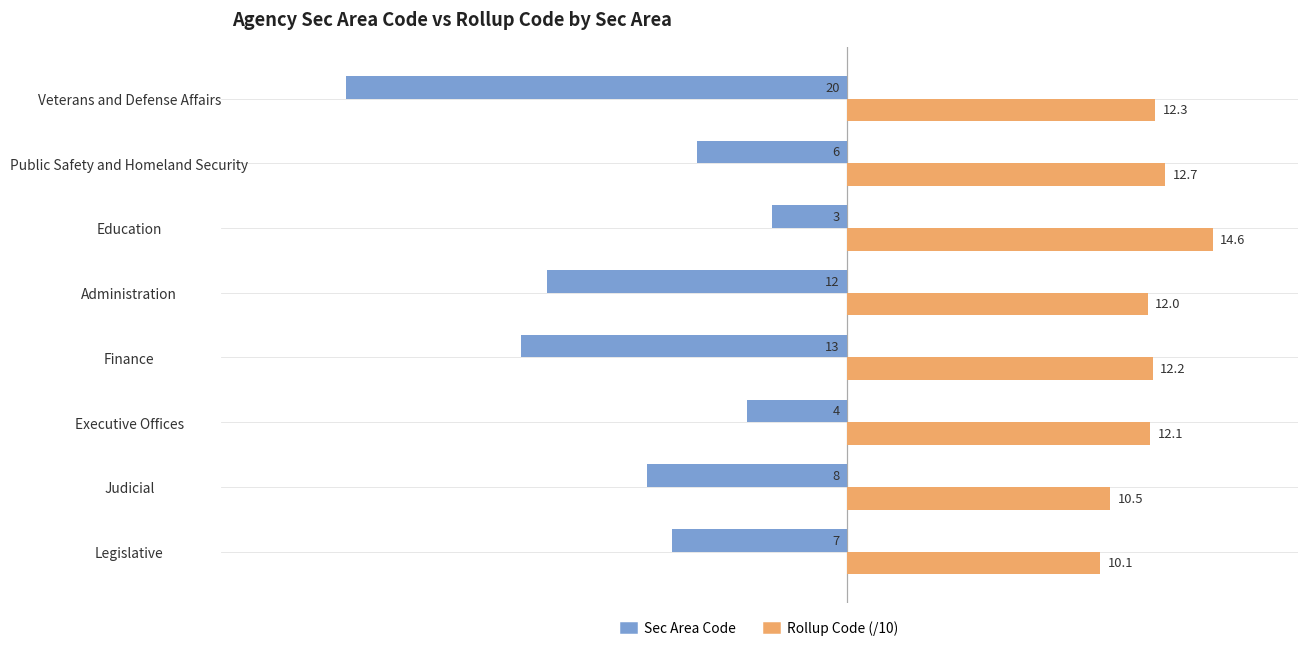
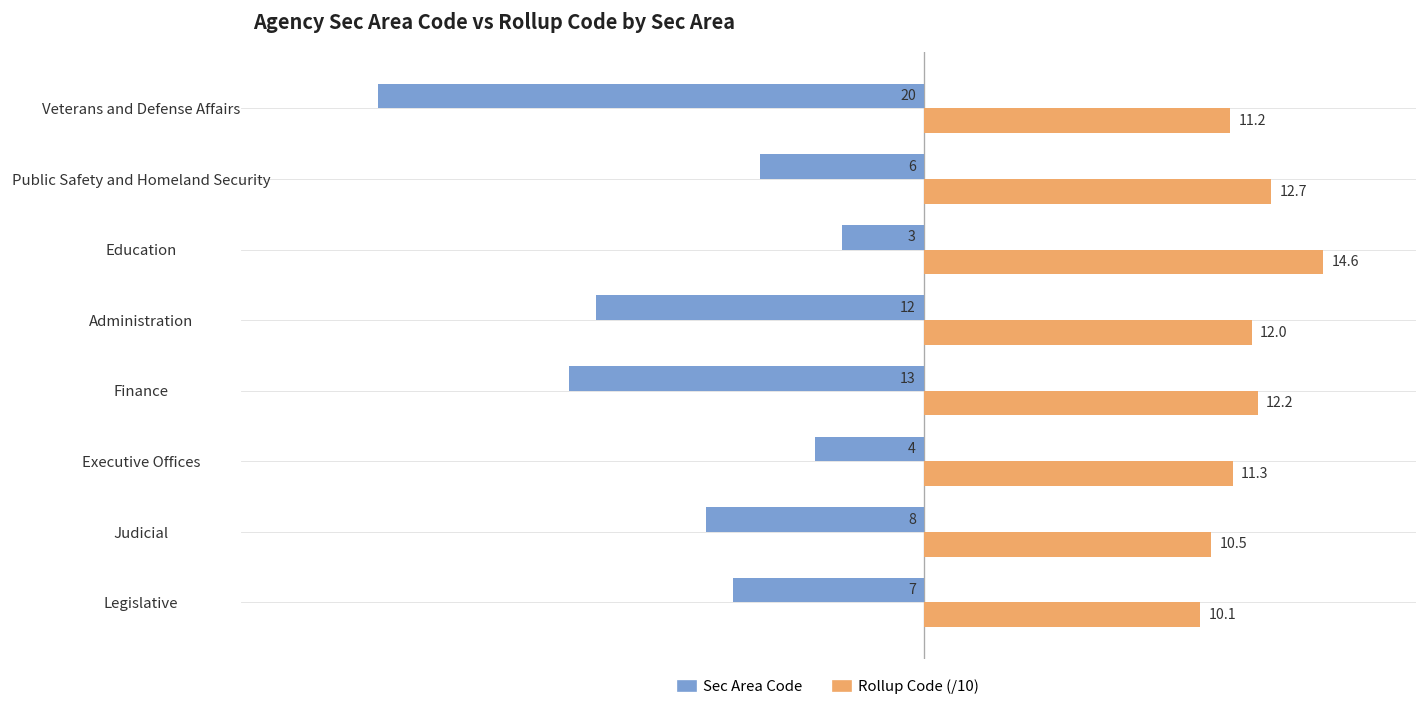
  {
    "Rollup Code (/10)": {
-     "Veterans and Defense Affairs": 12.3,
+     "Veterans and Defense Affairs": 11.2,
      "Public Safety and Homeland Security": 12.7,
      "Education": 14.6,
      "Administration": 12.0,
      "Finance": 12.2,
-     "Executive Offices": 12.1,
+     "Executive Offices": 11.3,
      "Judicial": 10.5,
      "Legislative": 10.1
    }
  }
